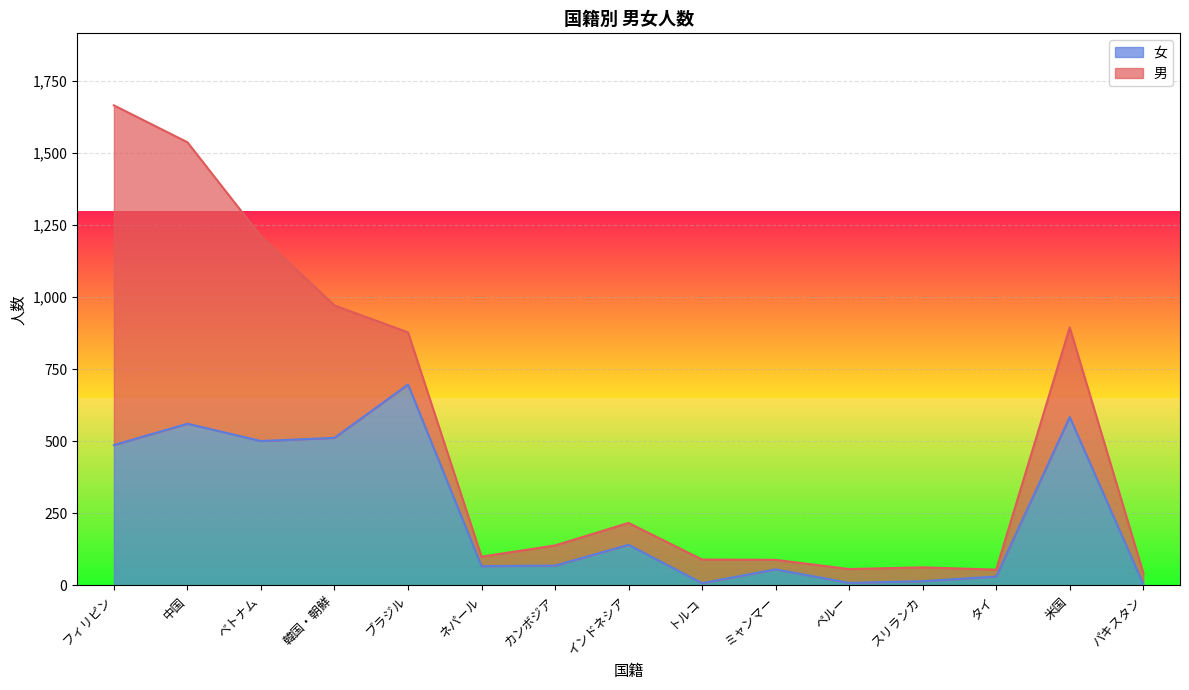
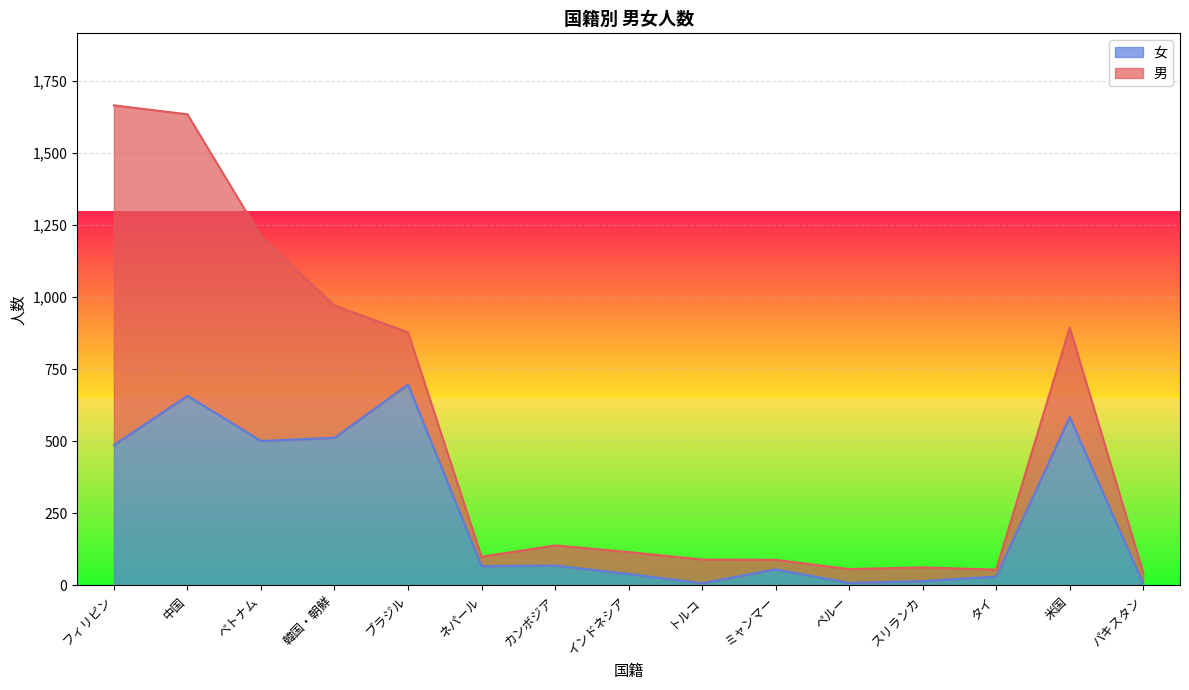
  {
    "女": {
      "フィリピン": "490",
-     "中国": "560",
+     "中国": "660",
      "ベトナム": "500",
      "韓国・朝鮮": "510",
      "ブラジル": "700",
      "ネパール": "70",
      "カンボジア": "70",
-     "インドネシア": "140",
+     "インドネシア": "40",
      "トルコ": "10",
      "ミャンマー": "60",
      "ペルー": "10",
      "スリランカ": "20",
      "タイ": "30",
      "米国": "580",
      "パキスタン": "10"
    },
    "男": {
      "フィリピン": "1,180",
      "中国": "980",
      "ベトナム": "710",
      "韓国・朝鮮": "460",
      "ブラジル": "180",
      "ネパール": "30",
      "カンボジア": "70",
      "インドネシア": "80",
      "トルコ": "80",
      "ミャンマー": "30",
      "ペルー": "50",
      "スリランカ": "50",
      "タイ": "20",
      "米国": "310",
      "パキスタン": "40"
    }
  }
